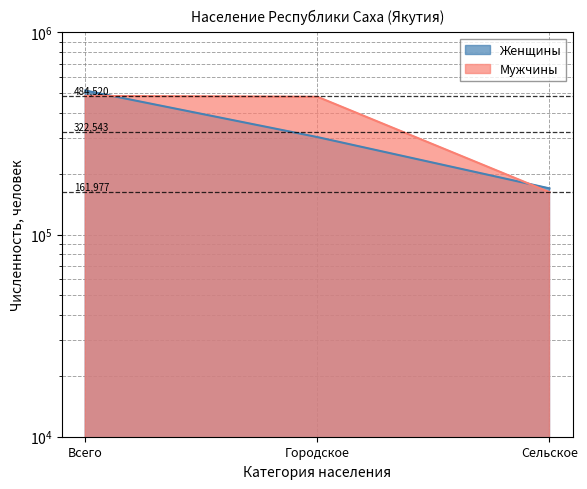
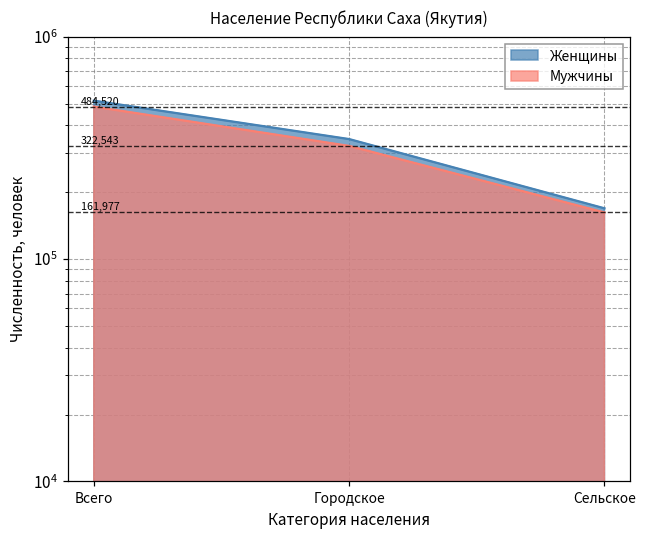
  {
    "Женщины": {
-     "Городское": 300000,
+     "Городское": 350000,
      "Сельское": 170000
    },
    "Мужчины": {
-     "Городское": 480000,
+     "Городское": 320000,
      "Сельское": 160000
    }
  }
